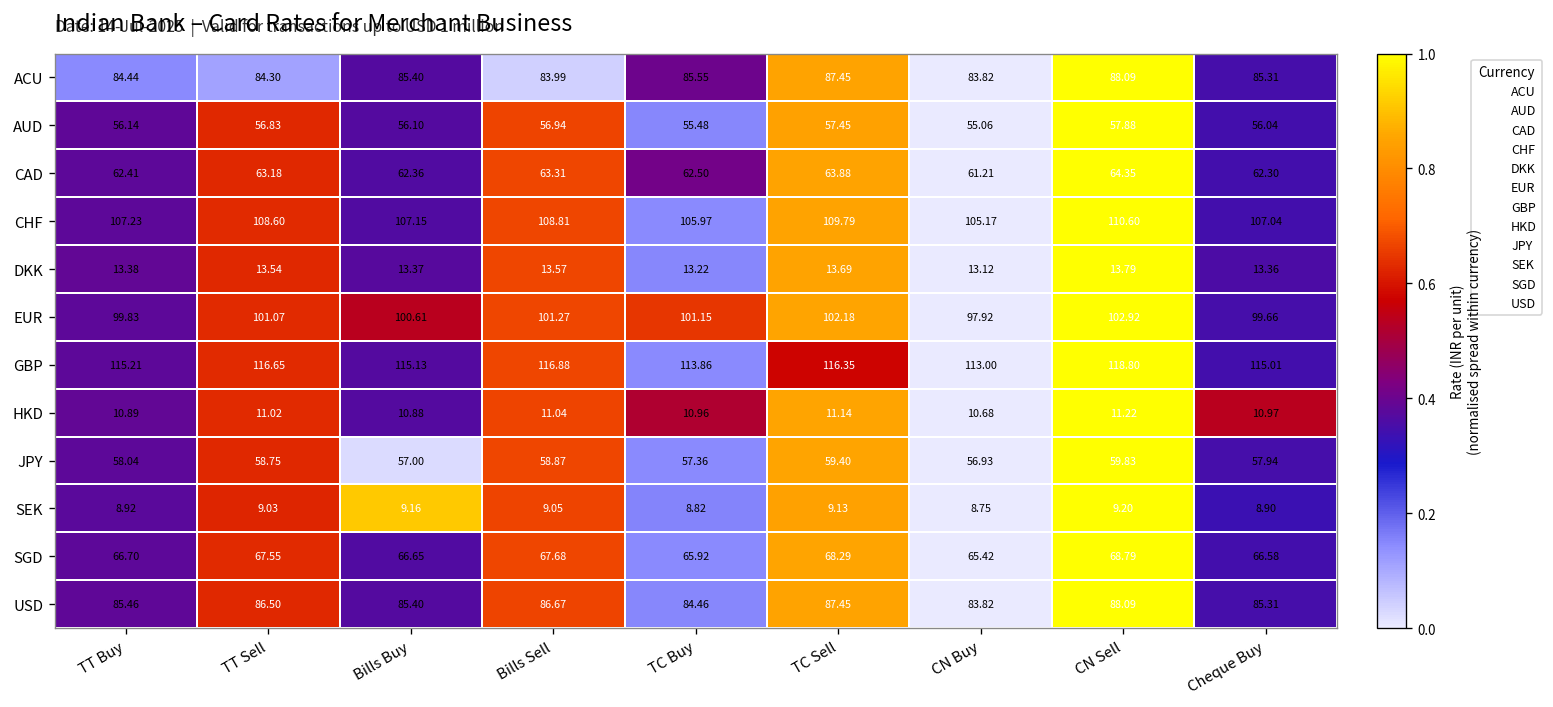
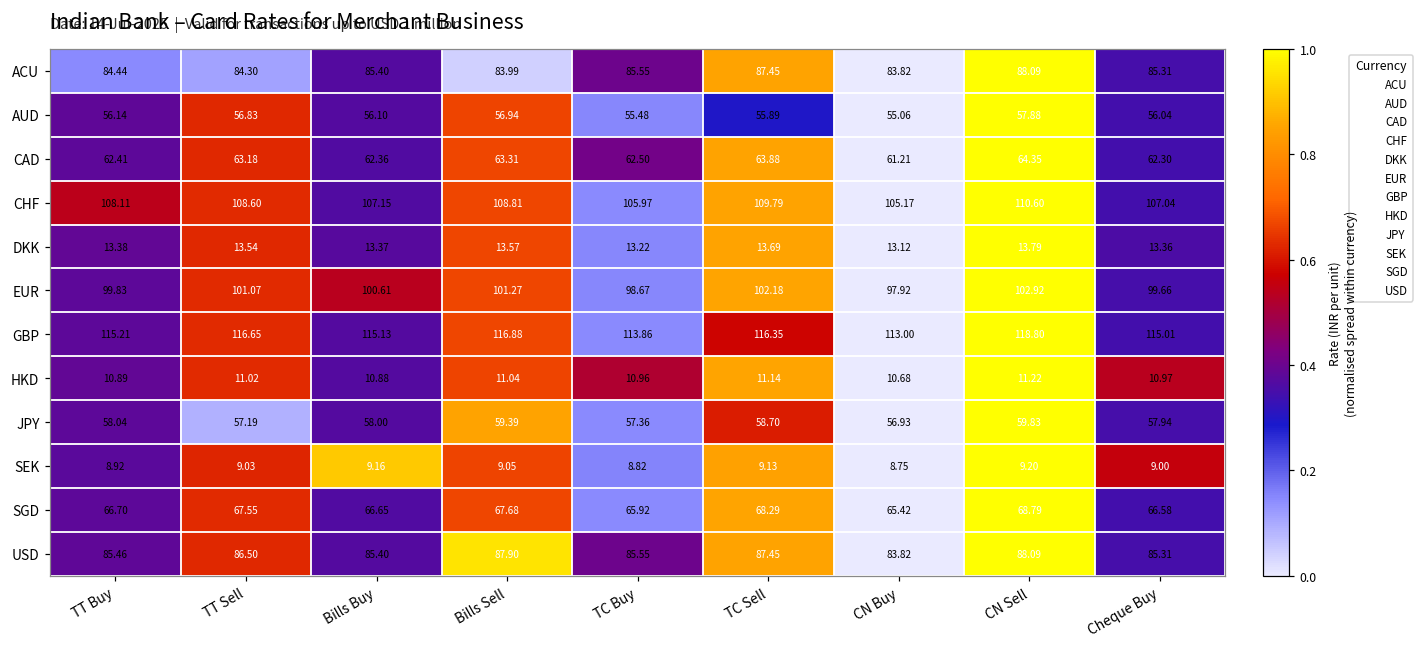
  {
    "ACU": {
      "TT Buy": 84.44,
      "TT Sell": 84.30,
      "Bills Buy": 85.40,
      "Bills Sell": 83.99,
      "TC Buy": 85.55,
      "TC Sell": 87.45,
      "CN Buy": 83.82,
      "CN Sell": 88.09,
      "Cheque Buy": 85.31
    },
    "AUD": {
      "TT Buy": 56.14,
      "TT Sell": 56.83,
      "Bills Buy": 56.10,
      "Bills Sell": 56.94,
      "TC Buy": 55.48,
-     "TC Sell": 57.45,
+     "TC Sell": 55.89,
      "CN Buy": 55.06,
      "CN Sell": 57.88,
      "Cheque Buy": 56.04
    },
    "CAD": {
      "TT Buy": 62.41,
      "TT Sell": 63.18,
      "Bills Buy": 62.36,
      "Bills Sell": 63.31,
      "TC Buy": 62.50,
      "TC Sell": 63.88,
      "CN Buy": 61.21,
      "CN Sell": 64.35,
      "Cheque Buy": 62.30
    },
    "CHF": {
-     "TT Buy": 107.23,
+     "TT Buy": 108.11,
      "TT Sell": 108.60,
      "Bills Buy": 107.15,
      "Bills Sell": 108.81,
      "TC Buy": 105.97,
      "TC Sell": 109.79,
      "CN Buy": 105.17,
      "CN Sell": 110.60,
      "Cheque Buy": 107.04
    },
    "DKK": {
      "TT Buy": 13.38,
      "TT Sell": 13.54,
      "Bills Buy": 13.37,
      "Bills Sell": 13.57,
      "TC Buy": 13.22,
      "TC Sell": 13.69,
      "CN Buy": 13.12,
      "CN Sell": 13.79,
      "Cheque Buy": 13.36
    },
    "EUR": {
      "TT Buy": 99.83,
      "TT Sell": 101.07,
      "Bills Buy": 100.61,
      "Bills Sell": 101.27,
-     "TC Buy": 101.15,
+     "TC Buy": 98.67,
      "TC Sell": 102.18,
      "CN Buy": 97.92,
      "CN Sell": 102.92,
      "Cheque Buy": 99.66
    },
    "GBP": {
      "TT Buy": 115.21,
      "TT Sell": 116.65,
      "Bills Buy": 115.13,
      "Bills Sell": 116.88,
      "TC Buy": 113.86,
      "TC Sell": 116.35,
      "CN Buy": 113.00,
      "CN Sell": 118.80,
      "Cheque Buy": 115.01
    },
    "HKD": {
      "TT Buy": 10.89,
      "TT Sell": 11.02,
      "Bills Buy": 10.88,
      "Bills Sell": 11.04,
      "TC Buy": 10.96,
      "TC Sell": 11.14,
      "CN Buy": 10.68,
      "CN Sell": 11.22,
      "Cheque Buy": 10.97
    },
    "JPY": {
      "TT Buy": 58.04,
-     "TT Sell": 58.75,
-     "Bills Buy": 57.00,
-     "Bills Sell": 58.87,
+     "TT Sell": 57.19,
+     "Bills Buy": 58.00,
+     "Bills Sell": 59.39,
      "TC Buy": 57.36,
-     "TC Sell": 59.40,
+     "TC Sell": 58.70,
      "CN Buy": 56.93,
      "CN Sell": 59.83,
      "Cheque Buy": 57.94
    },
    "SEK": {
      "TT Buy": 8.92,
      "TT Sell": 9.03,
      "Bills Buy": 9.16,
      "Bills Sell": 9.05,
      "TC Buy": 8.82,
      "TC Sell": 9.13,
      "CN Buy": 8.75,
      "CN Sell": 9.20,
-     "Cheque Buy": 8.90
+     "Cheque Buy": 9.00
    },
    "SGD": {
      "TT Buy": 66.70,
      "TT Sell": 67.55,
      "Bills Buy": 66.65,
      "Bills Sell": 67.68,
      "TC Buy": 65.92,
      "TC Sell": 68.29,
      "CN Buy": 65.42,
      "CN Sell": 68.79,
      "Cheque Buy": 66.58
    },
    "USD": {
      "TT Buy": 85.46,
      "TT Sell": 86.50,
      "Bills Buy": 85.40,
-     "Bills Sell": 86.67,
-     "TC Buy": 84.46,
+     "Bills Sell": 87.90,
+     "TC Buy": 85.55,
      "TC Sell": 87.45,
      "CN Buy": 83.82,
      "CN Sell": 88.09,
      "Cheque Buy": 85.31
    }
  }
